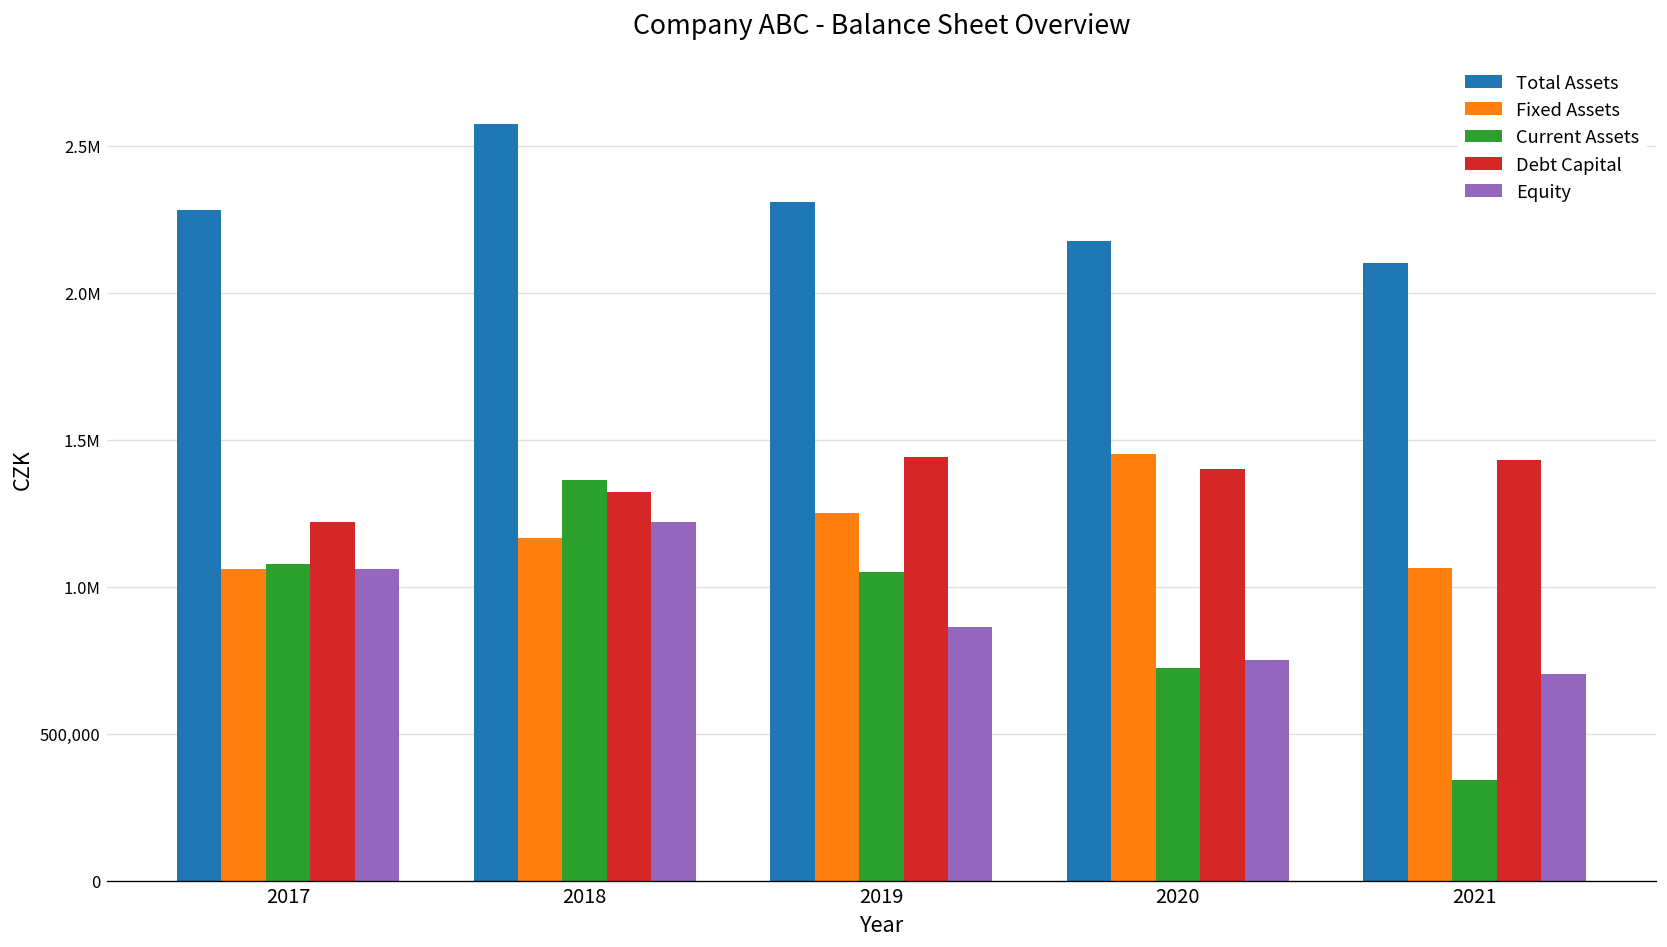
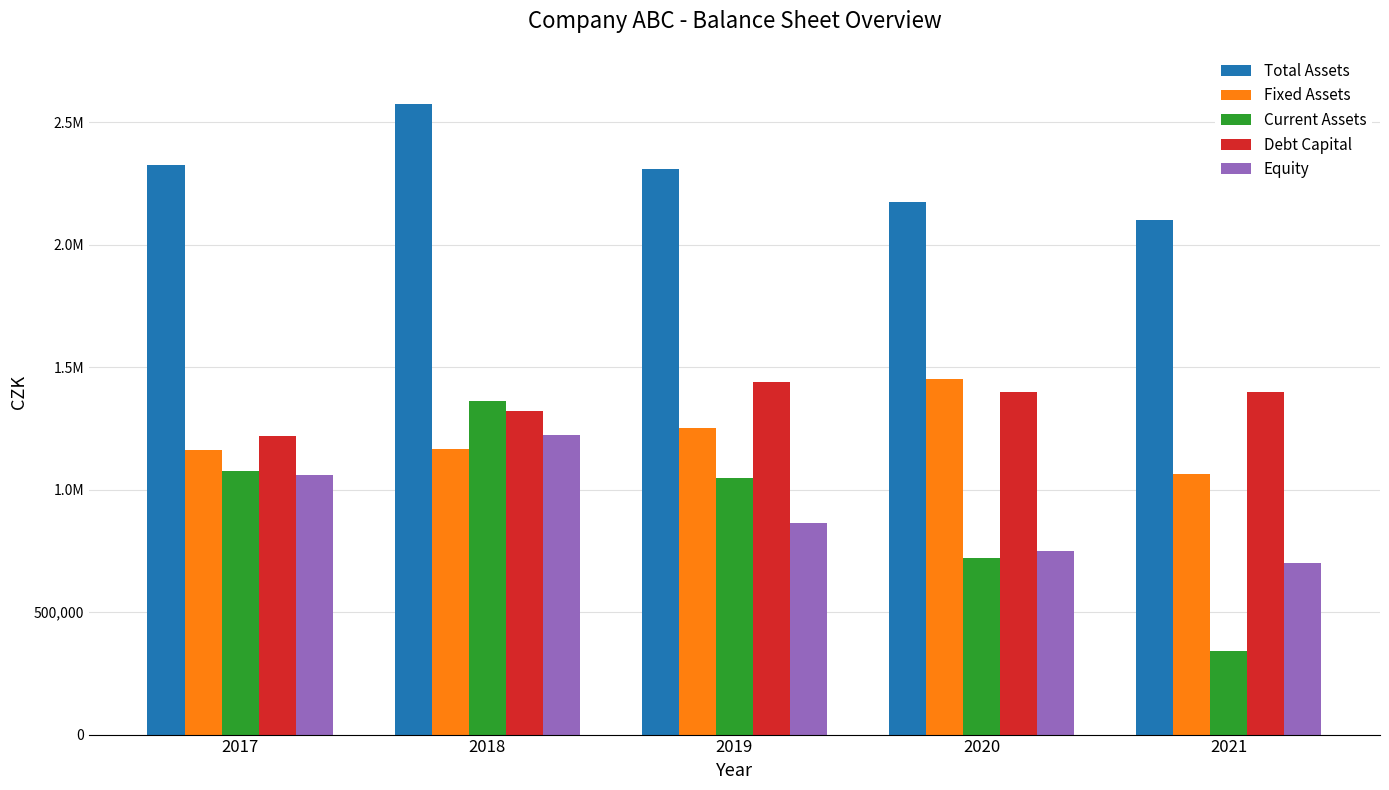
  {
    "Total Assets": {
-     "2017": "2,280,000",
+     "2017": "2,320,000",
      "2018": "2,570,000",
      "2019": "2,310,000",
      "2020": "2,180,000",
      "2021": "2,100,000"
    },
    "Fixed Assets": {
-     "2017": "1,060,000",
+     "2017": "1,160,000",
      "2018": "1,170,000",
      "2019": "1,250,000",
      "2020": "1,450,000",
      "2021": "1,060,000"
    },
    "Current Assets": {
      "2017": "1,080,000",
      "2018": "1,360,000",
      "2019": "1,050,000",
      "2020": "720,000",
      "2021": "340,000"
    },
    "Debt Capital": {
      "2017": "1,220,000",
      "2018": "1,320,000",
      "2019": "1,440,000",
      "2020": "1,400,000",
-     "2021": "1,430,000"
+     "2021": "1,400,000"
    },
    "Equity": {
      "2017": "1,060,000",
      "2018": "1,220,000",
      "2019": "860,000",
      "2020": "750,000",
      "2021": "700,000"
    }
  }
